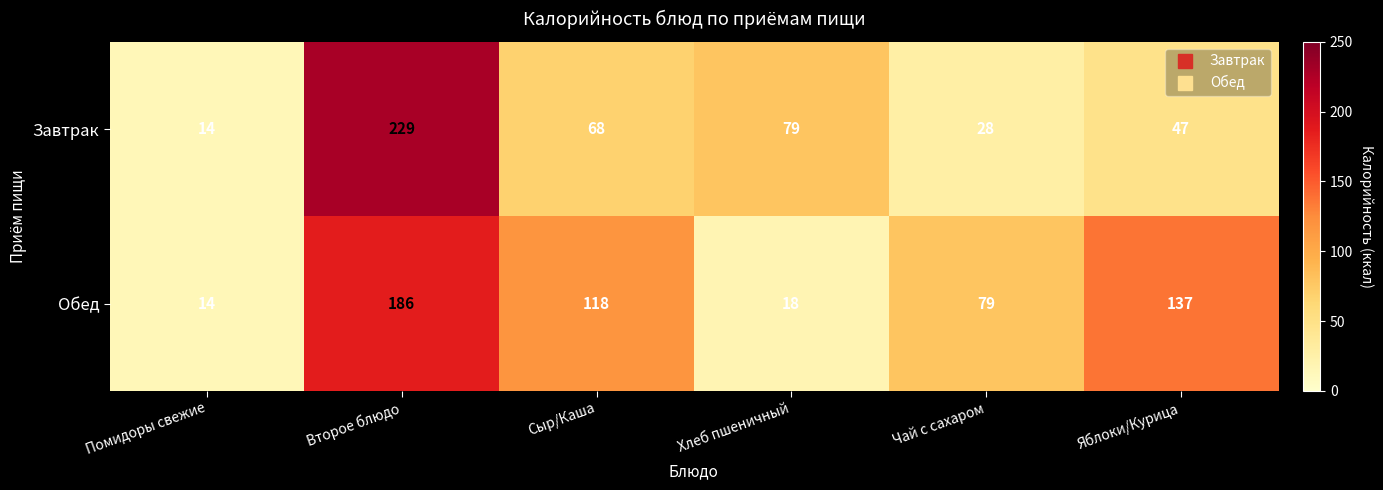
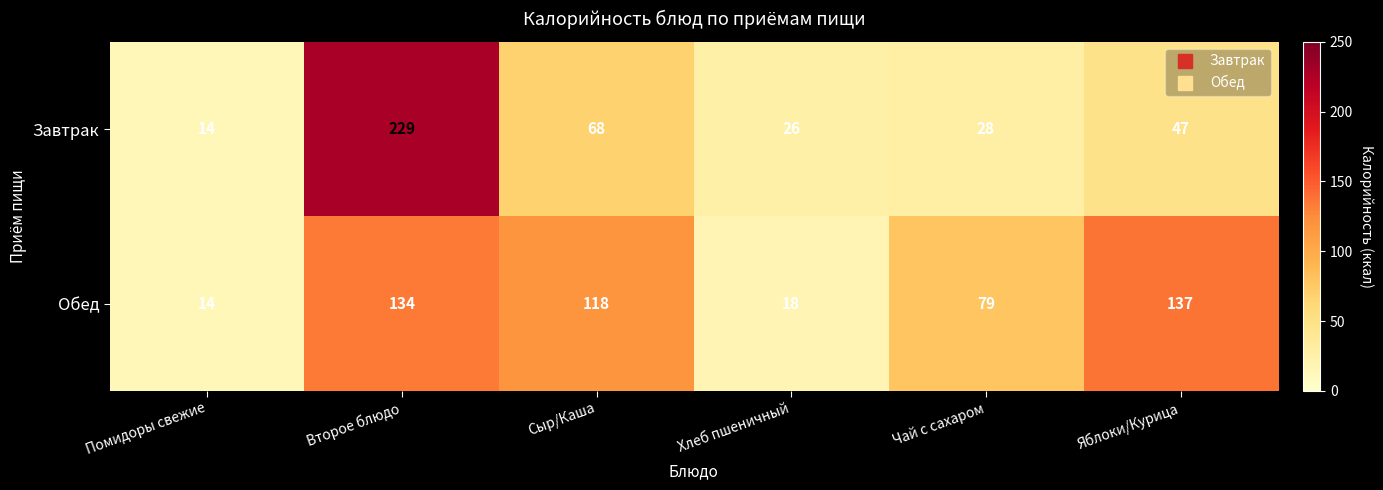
  {
    "Завтрак": {
      "Помидоры свежие": 14,
      "Второе блюдо": 229,
      "Сыр/Каша": 68,
-     "Хлеб пшеничный": 79,
+     "Хлеб пшеничный": 26,
      "Чай с сахаром": 28,
      "Яблоки/Курица": 47
    },
    "Обед": {
      "Помидоры свежие": 14,
-     "Второе блюдо": 186,
+     "Второе блюдо": 134,
      "Сыр/Каша": 118,
      "Хлеб пшеничный": 18,
      "Чай с сахаром": 79,
      "Яблоки/Курица": 137
    }
  }
